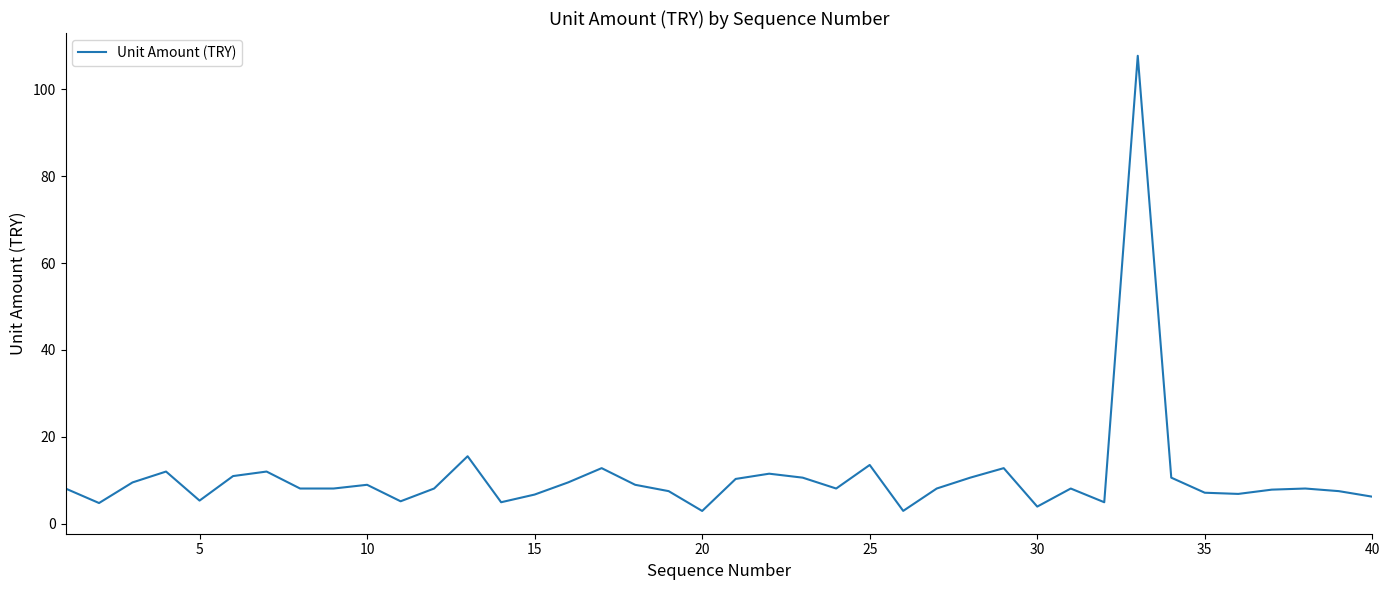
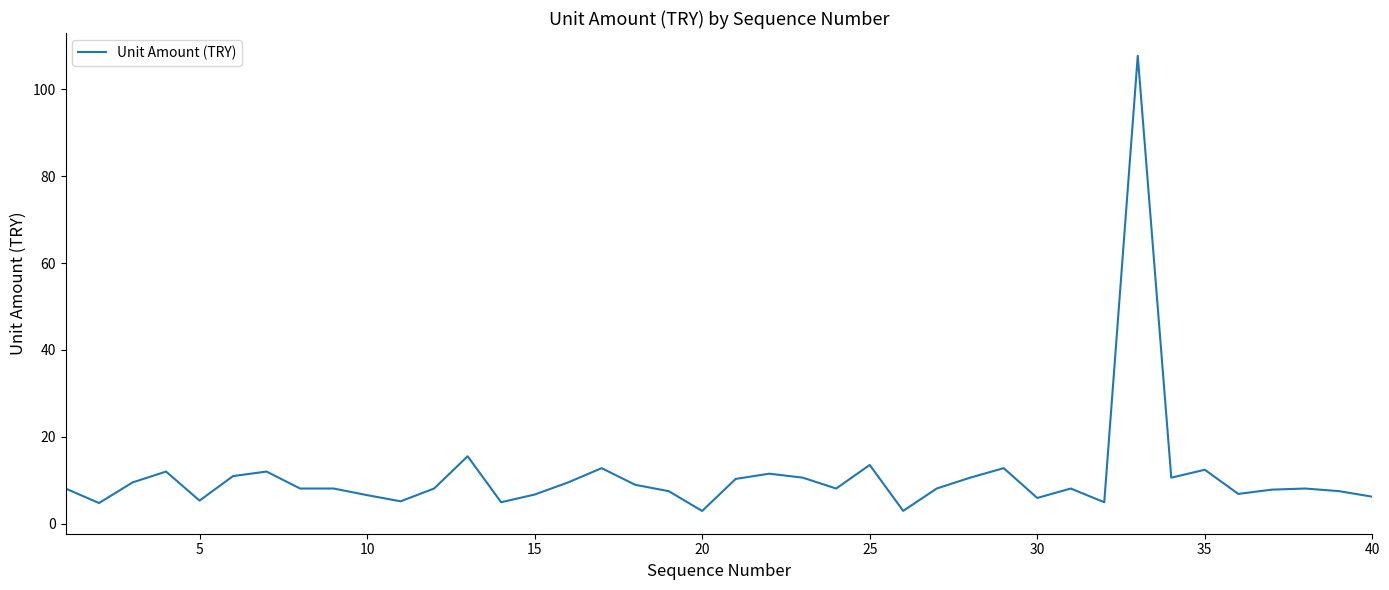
  {
    "5": 5,
-   "10": 9,
+   "10": 7,
    "15": 7,
    "20": 3,
    "25": 14,
-   "30": 4,
-   "35": 7,
+   "30": 6,
+   "35": 12,
    "40": 6
  }
